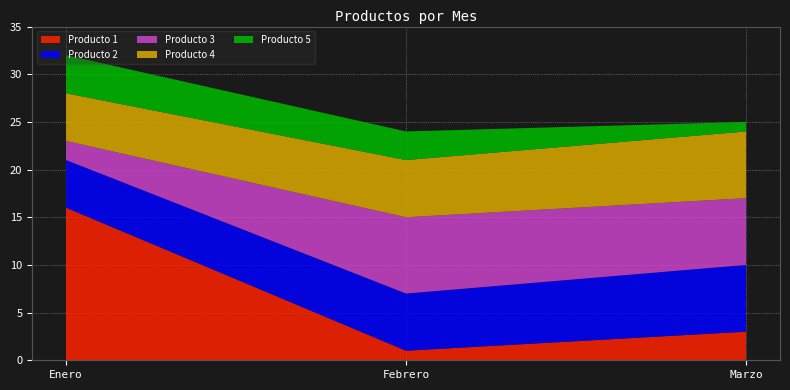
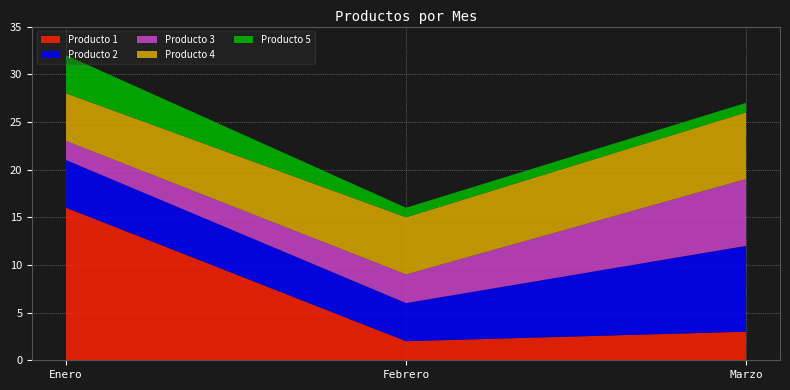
  {
    "Producto 1": {
      "Enero": 16,
-     "Febrero": 1,
+     "Febrero": 2,
      "Marzo": 3
    },
    "Producto 2": {
      "Enero": 5,
-     "Febrero": 6,
-     "Marzo": 7
+     "Febrero": 4,
+     "Marzo": 9
    },
    "Producto 3": {
      "Enero": 2,
-     "Febrero": 8,
+     "Febrero": 3,
      "Marzo": 7
    },
    "Producto 4": {
      "Enero": 5,
      "Febrero": 6,
      "Marzo": 7
    },
    "Producto 5": {
-     "Febrero": 3,
+     "Febrero": 1,
      "Marzo": 1
    }
  }
